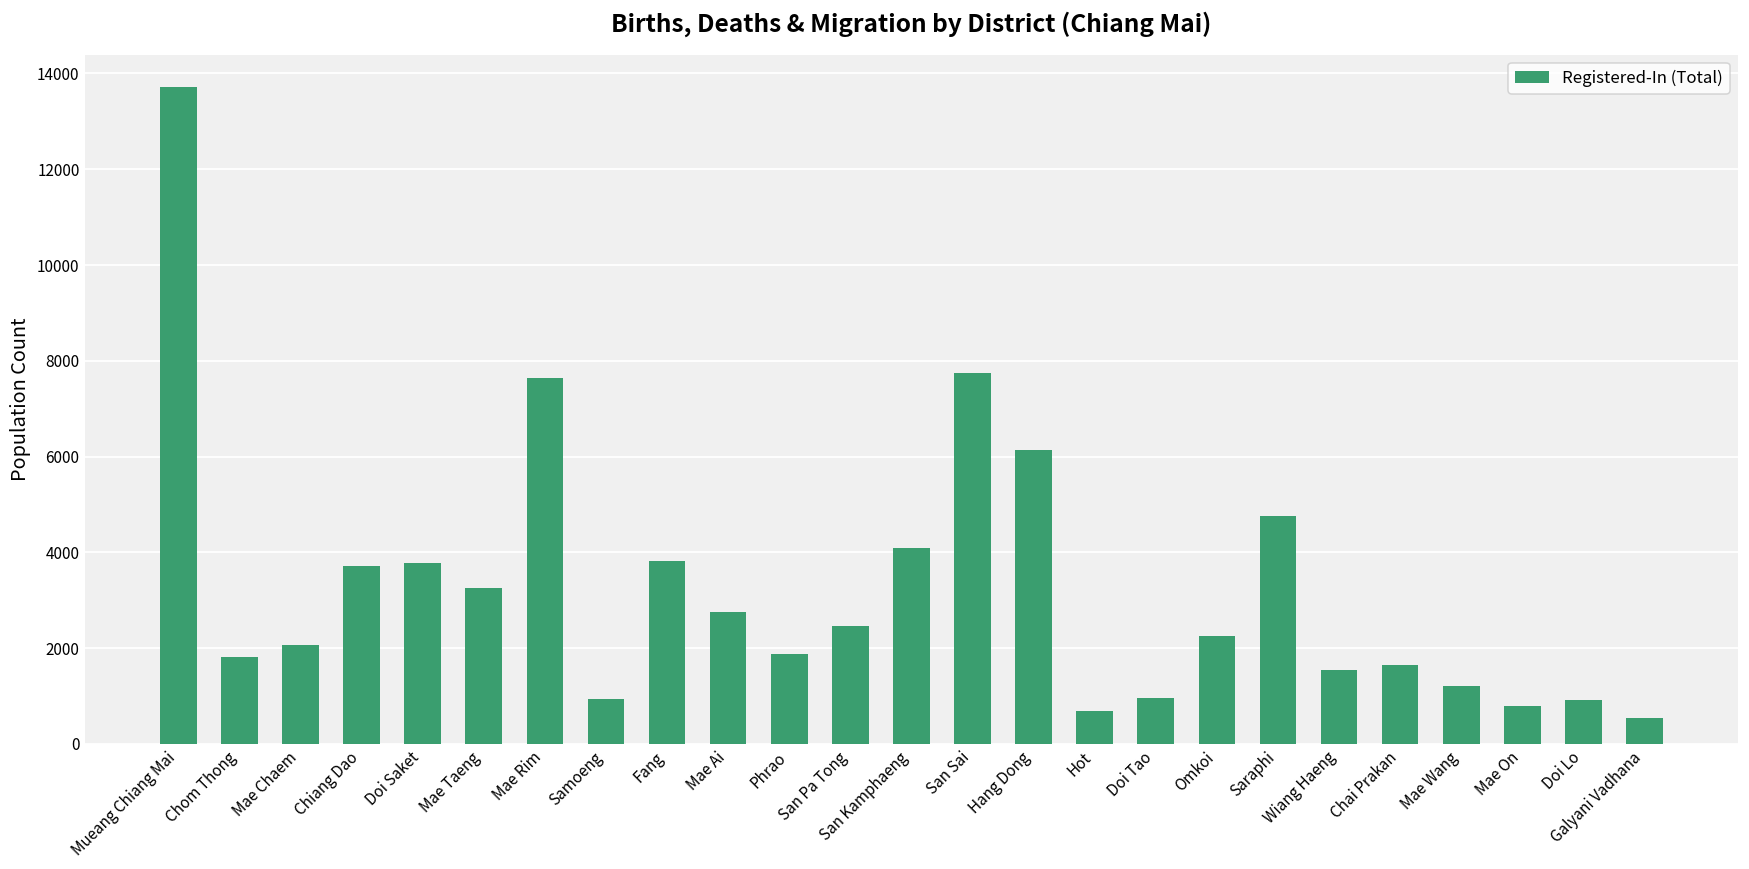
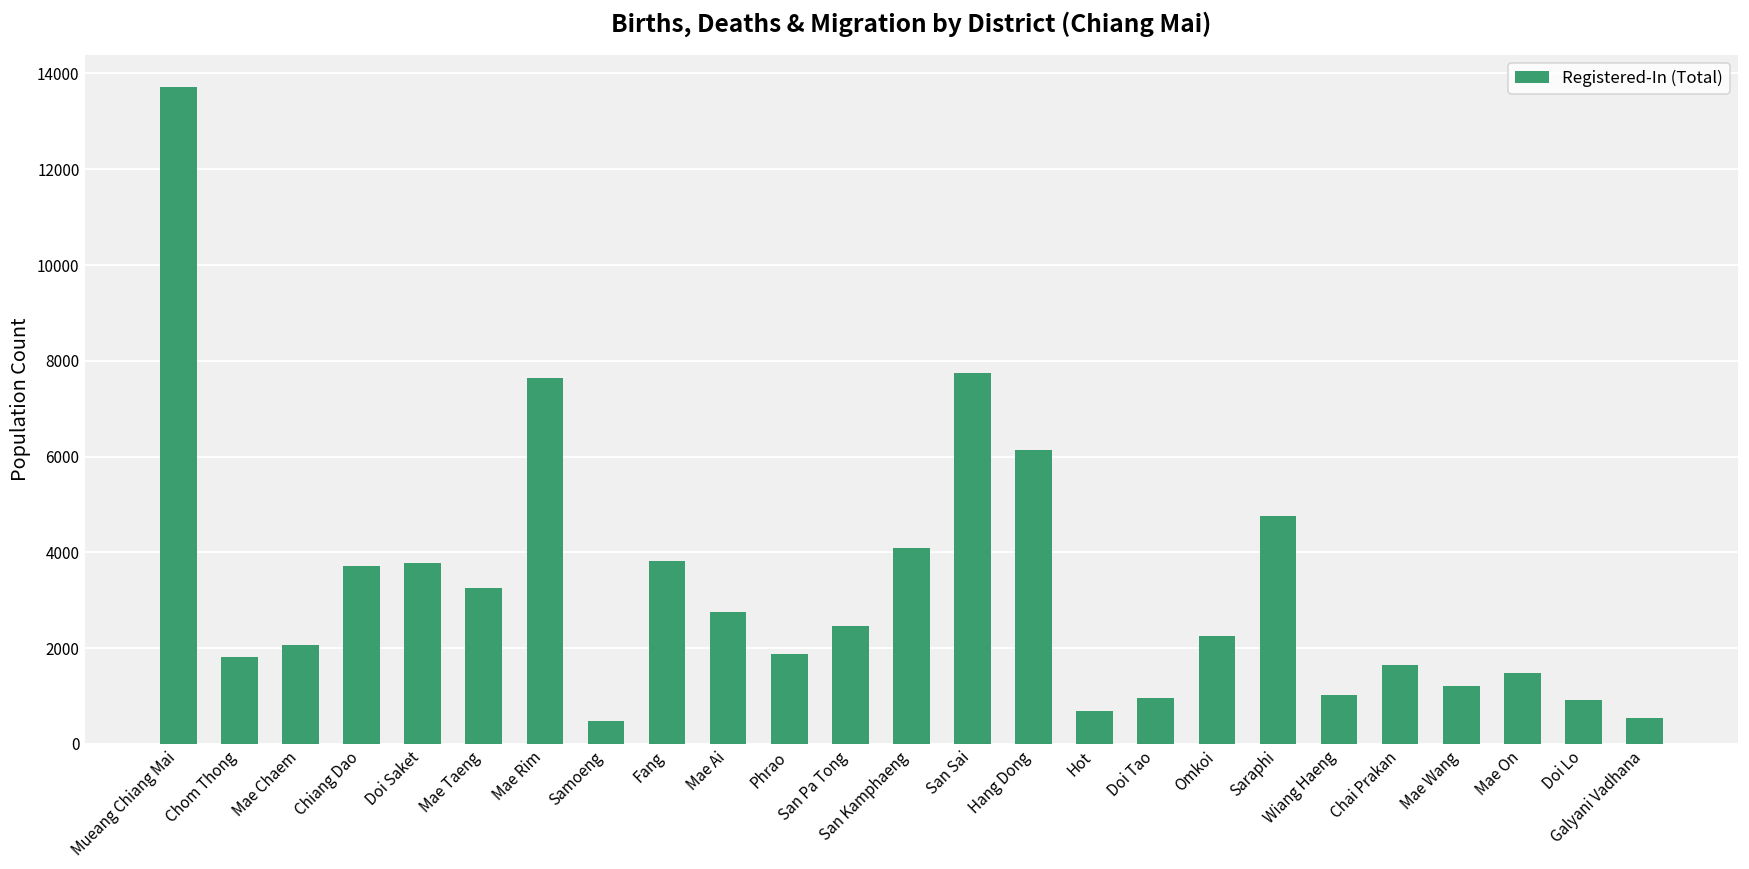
  {
    "Mueang Chiang Mai": 13700,
    "Chom Thong": 1800,
    "Mae Chaem": 2100,
    "Chiang Dao": 3700,
    "Doi Saket": 3800,
    "Mae Taeng": 3200,
    "Mae Rim": 7600,
-   "Samoeng": 900,
+   "Samoeng": 500,
    "Fang": 3800,
    "Mae Ai": 2700,
    "Phrao": 1900,
    "San Pa Tong": 2500,
    "San Kamphaeng": 4100,
    "San Sai": 7700,
    "Hang Dong": 6100,
    "Hot": 700,
    "Doi Tao": 1000,
    "Omkoi": 2200,
    "Saraphi": 4800,
-   "Wiang Haeng": 1500,
+   "Wiang Haeng": 1000,
    "Chai Prakan": 1600,
    "Mae Wang": 1200,
-   "Mae On": 800,
+   "Mae On": 1500,
    "Doi Lo": 900,
    "Galyani Vadhana": 500
  }
